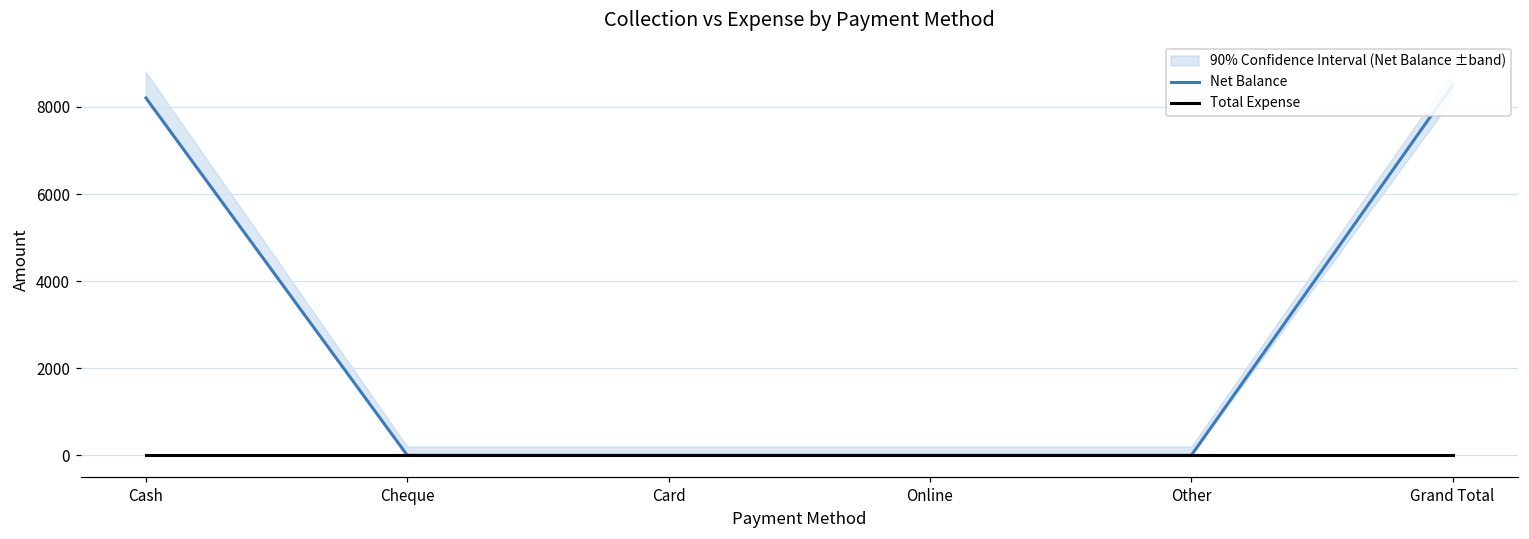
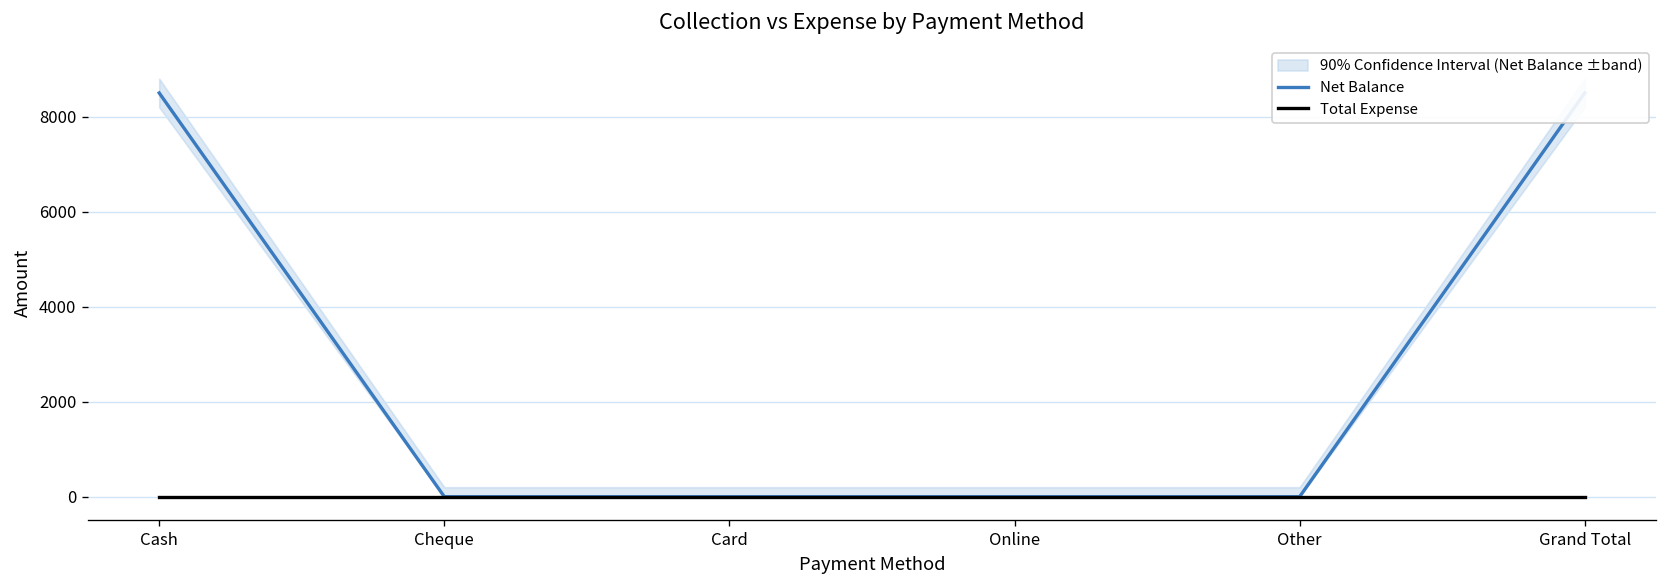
  {
    "Net Balance": {
-     "Cash": 8200
+     "Cash": 8500
    },
    "Total Expense": {
      "Cash": 0,
      "Grand Total": 0
    }
  }
